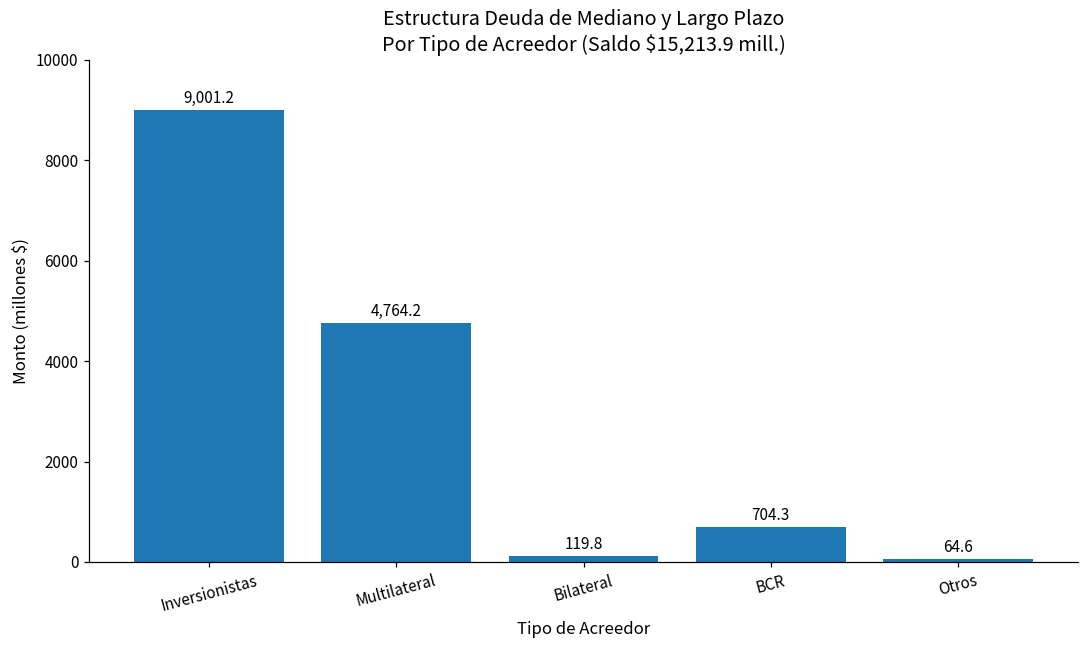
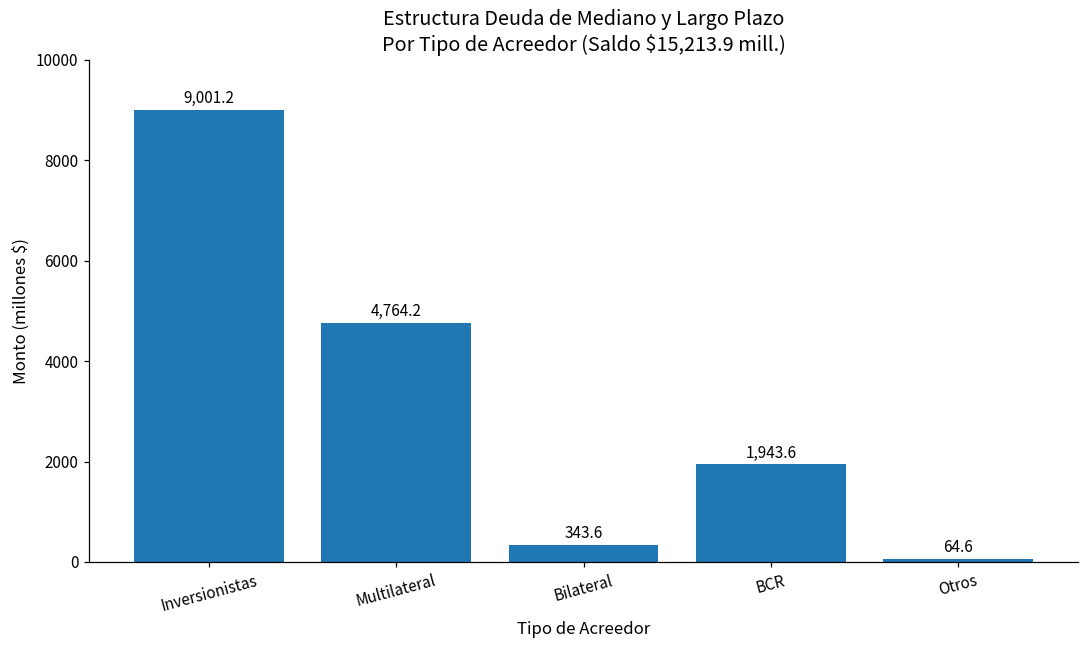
  {
    "Inversionistas": "9,001.2",
    "Multilateral": "4,764.2",
-   "Bilateral": "119.8",
-   "BCR": "704.3",
+   "Bilateral": "343.6",
+   "BCR": "1,943.6",
    "Otros": "64.6"
  }
